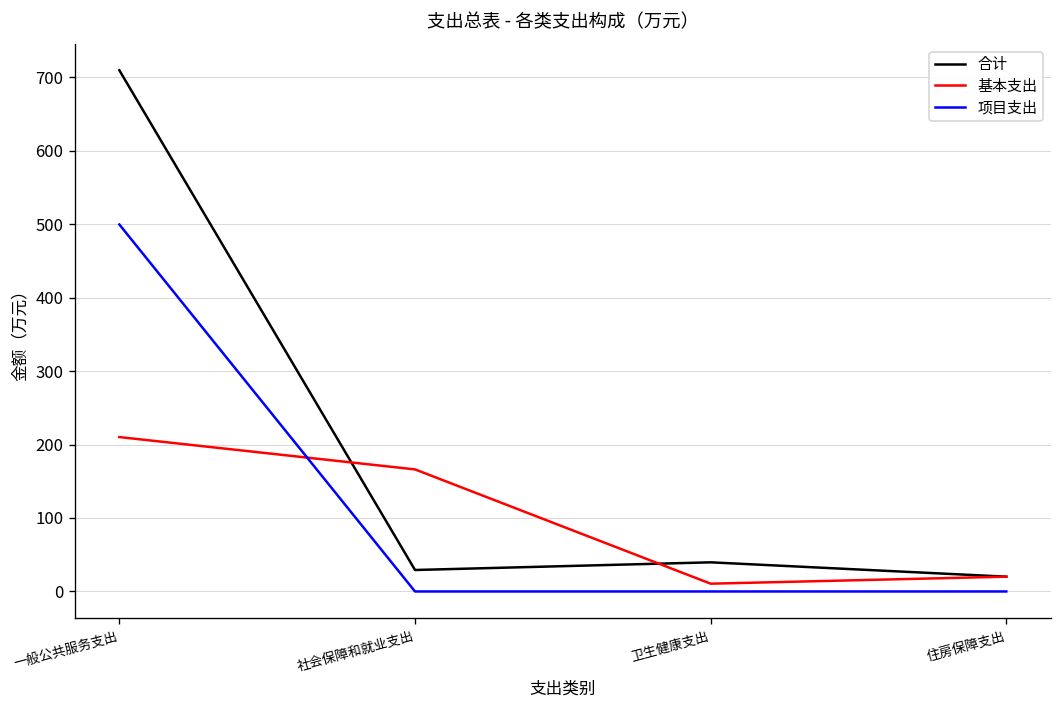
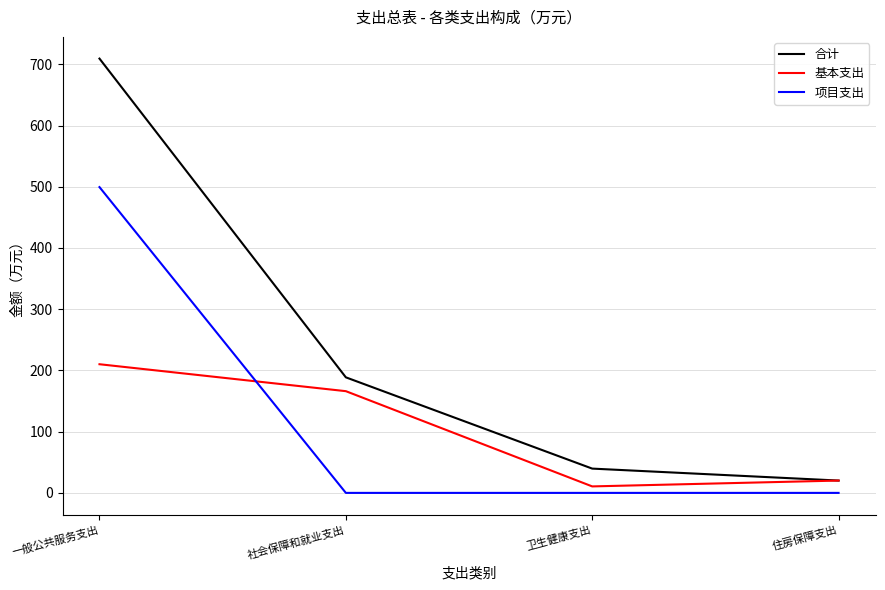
  {
    "合计": {
      "一般公共服务支出": 710,
-     "社会保障和就业支出": 30,
+     "社会保障和就业支出": 190,
      "卫生健康支出": 40
    },
    "基本支出": {
      "一般公共服务支出": 210,
      "社会保障和就业支出": 170,
      "卫生健康支出": 10
    },
    "项目支出": {
      "一般公共服务支出": 500,
      "社会保障和就业支出": 0,
      "卫生健康支出": 0,
      "住房保障支出": 0
    }
  }
